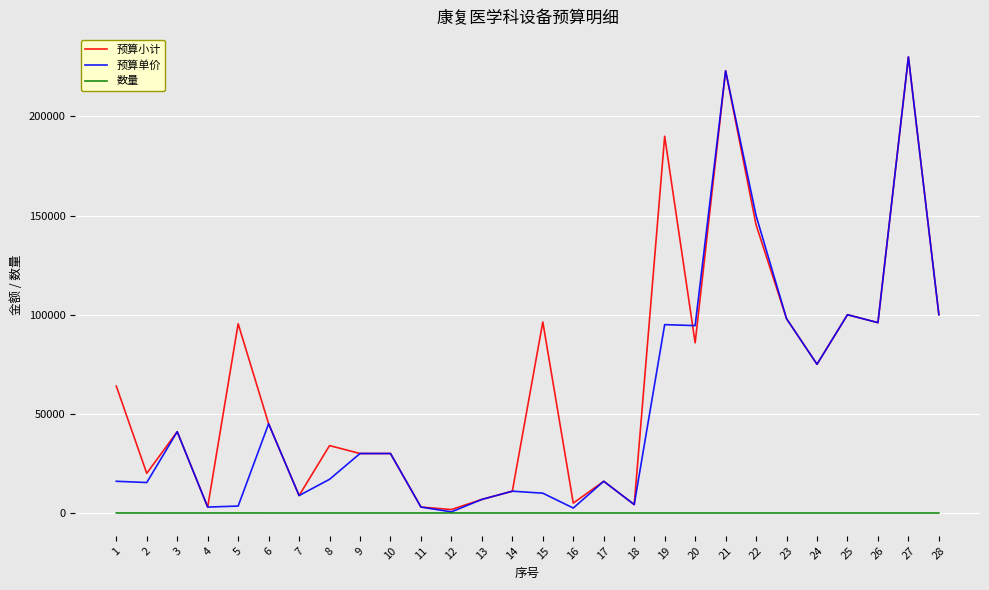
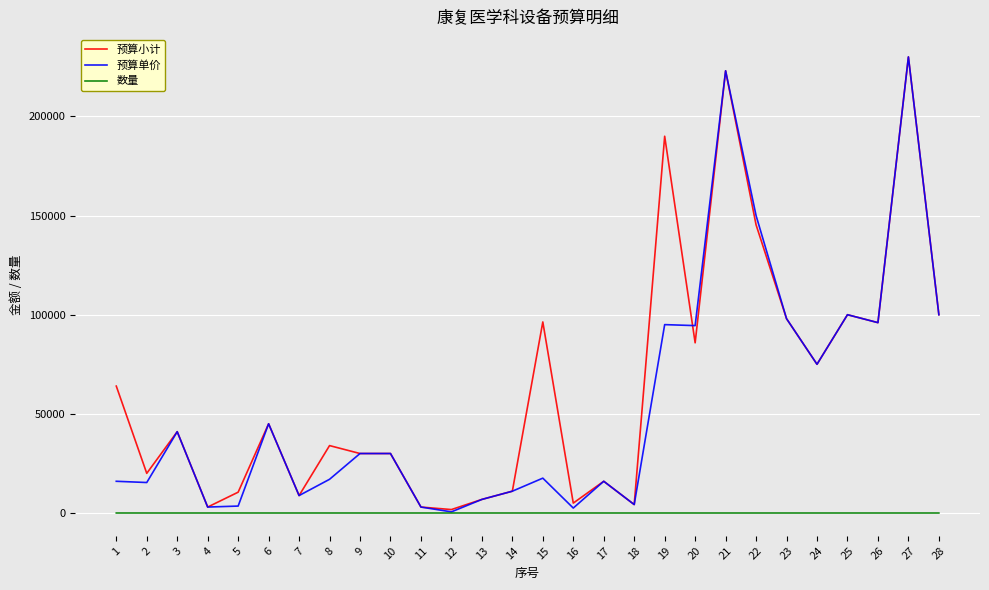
  {
    "预算小计": {
      "1": 64000,
      "2": 20000,
-     "5": 95000,
+     "5": 11000,
      "8": 34000,
      "15": 96000,
      "16": 5000,
      "19": 190000,
      "20": 86000,
      "22": 145000
    },
    "预算单价": {
      "1": 16000,
      "2": 15000,
      "5": 4000,
      "8": 17000,
-     "15": 10000,
+     "15": 18000,
      "16": 2000,
      "19": 95000,
      "20": 95000,
      "22": 150000
    },
    "数量": {
      "1": 0,
      "2": 0,
      "3": 0,
      "4": 0,
      "5": 0,
      "6": 0,
      "7": 0,
      "8": 0,
      "9": 0,
      "10": 0,
      "11": 0,
      "13": 0,
      "14": 0,
      "15": 0,
      "16": 0,
      "17": 0,
      "18": 0,
      "19": 0,
      "20": 0,
      "21": 0,
      "22": 0,
      "23": 0,
      "24": 0,
      "25": 0,
      "26": 0,
      "27": 0,
      "28": 0
    }
  }
